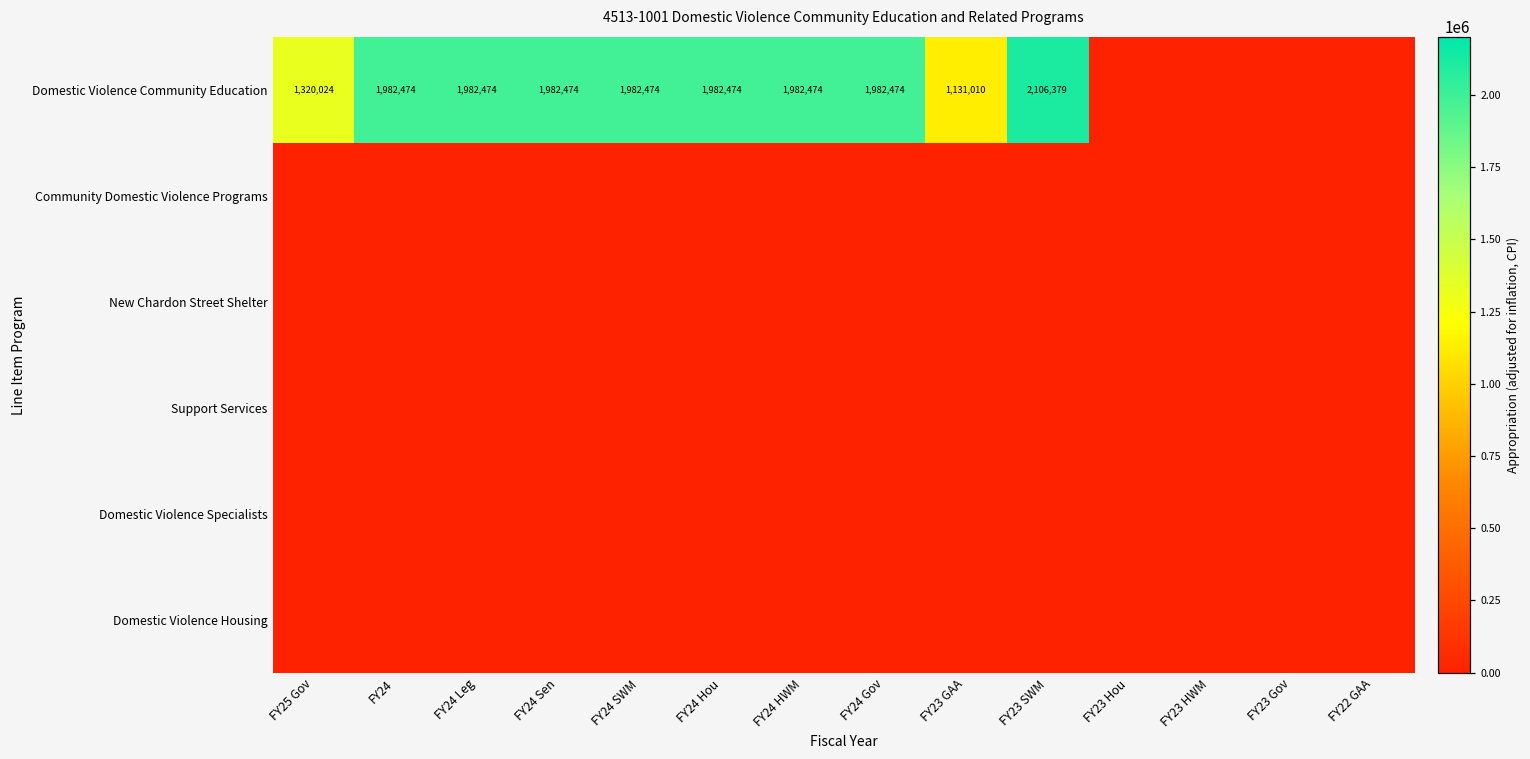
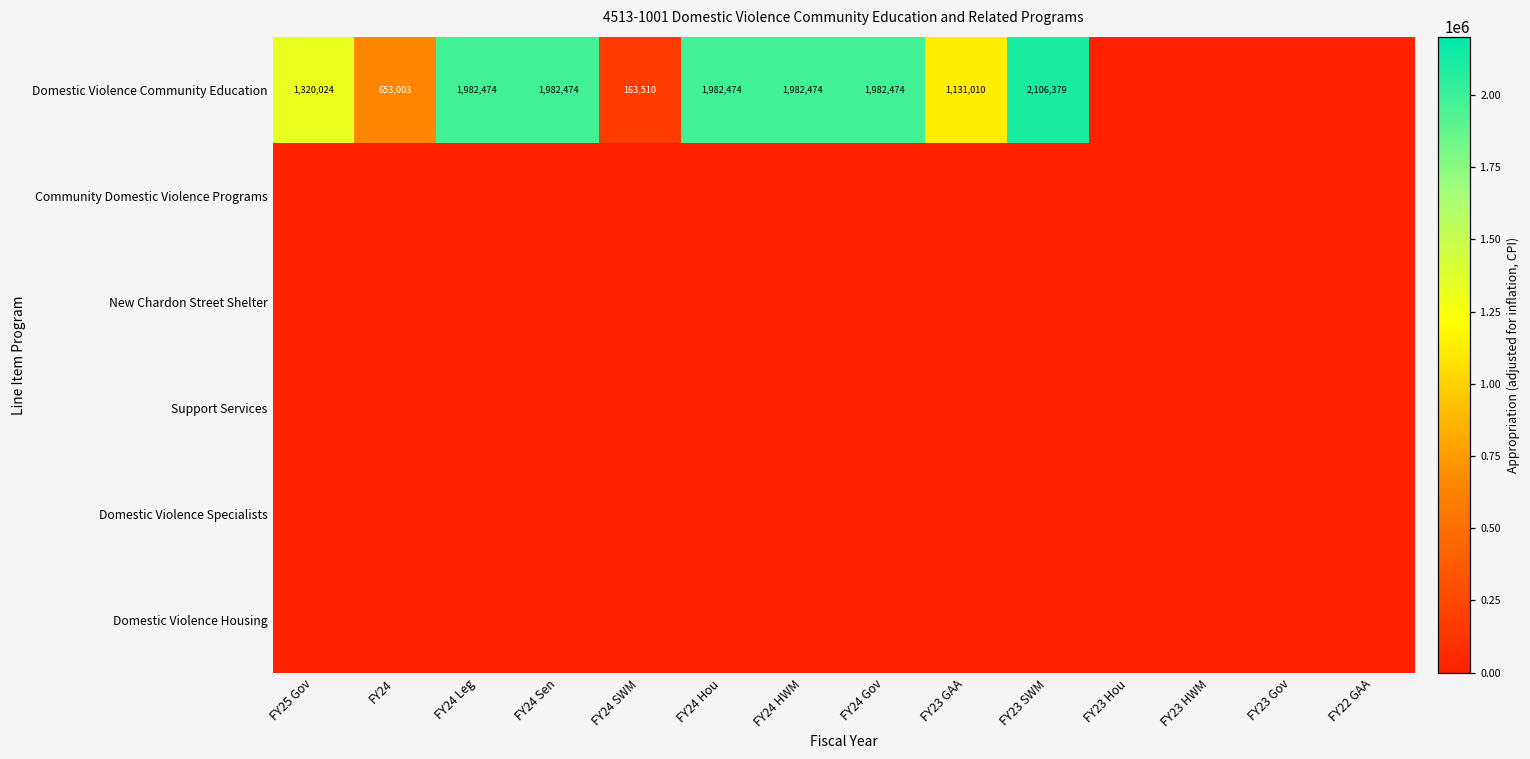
  {
    "Domestic Violence Community Education": {
      "FY25 Gov": "1,320,024",
-     "FY24": "1,982,474",
+     "FY24": "653,003",
      "FY24 Leg": "1,982,474",
      "FY24 Sen": "1,982,474",
-     "FY24 SWM": "1,982,474",
+     "FY24 SWM": "163,510",
      "FY24 Hou": "1,982,474",
      "FY24 HWM": "1,982,474",
      "FY24 Gov": "1,982,474",
      "FY23 GAA": "1,131,010",
      "FY23 SWM": "2,106,379"
    }
  }
